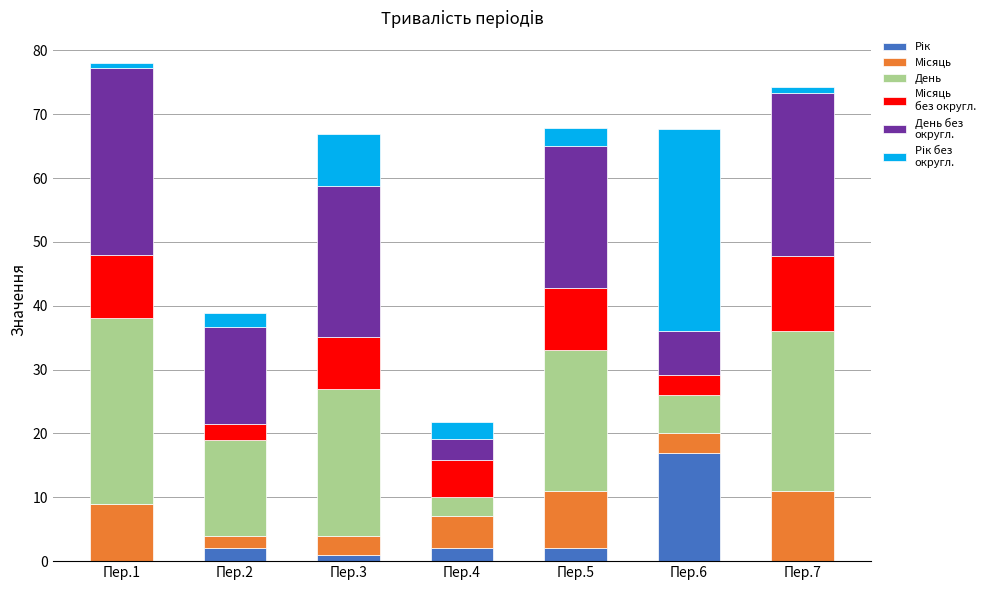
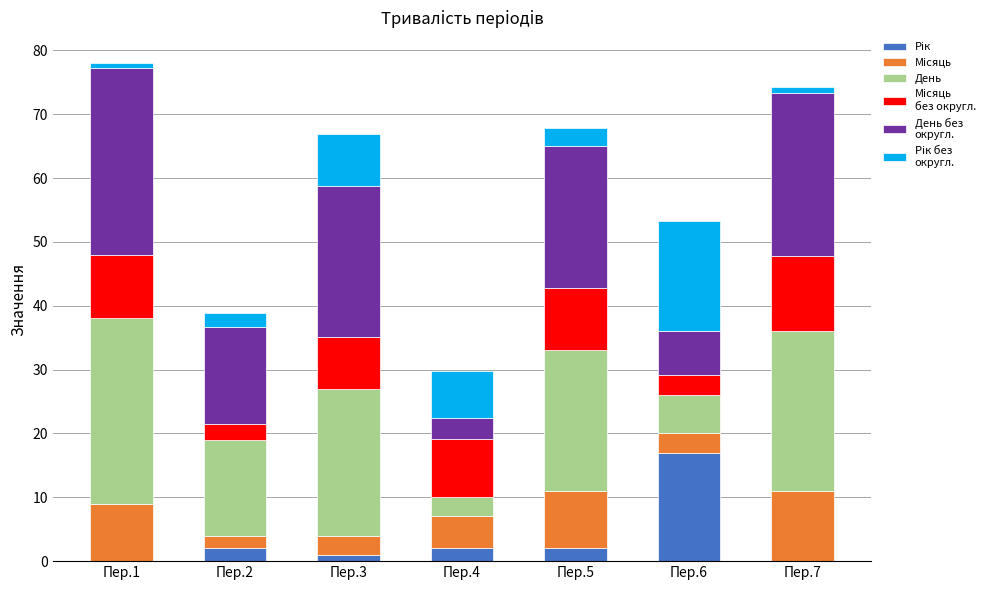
  {
    "Рік": {
      "Пер.1": 0,
      "Пер.2": 2,
      "Пер.3": 1,
      "Пер.4": 2,
      "Пер.5": 2,
      "Пер.6": 17,
      "Пер.7": 0
    },
    "Місяць": {
      "Пер.1": 9,
      "Пер.2": 2,
      "Пер.3": 3,
      "Пер.4": 5,
      "Пер.5": 9,
      "Пер.6": 3,
      "Пер.7": 11
    },
    "День": {
      "Пер.1": 29,
      "Пер.2": 15,
      "Пер.3": 23,
      "Пер.4": 3,
      "Пер.5": 22,
      "Пер.6": 6,
      "Пер.7": 25
    },
    "Місяць без округл.": {
      "Пер.1": 10,
      "Пер.2": 3,
      "Пер.3": 8,
-     "Пер.4": 6,
+     "Пер.4": 9,
      "Пер.5": 10,
      "Пер.6": 3,
      "Пер.7": 12
    },
    "День без округл.": {
      "Пер.1": 29,
      "Пер.2": 15,
      "Пер.3": 24,
      "Пер.4": 3,
      "Пер.5": 22,
      "Пер.6": 7,
      "Пер.7": 25
    },
    "Рік без округл.": {
      "Пер.1": 1,
      "Пер.2": 2,
      "Пер.3": 8,
-     "Пер.4": 3,
+     "Пер.4": 7,
      "Пер.5": 3,
-     "Пер.6": 32,
+     "Пер.6": 17,
      "Пер.7": 1
    }
  }
